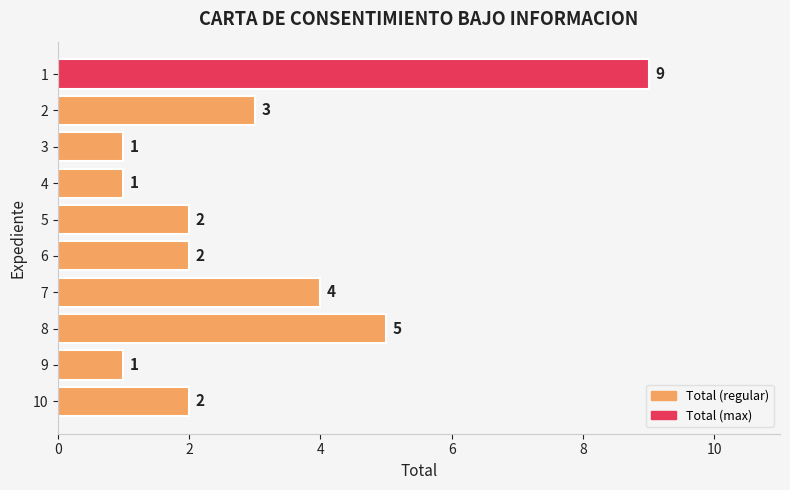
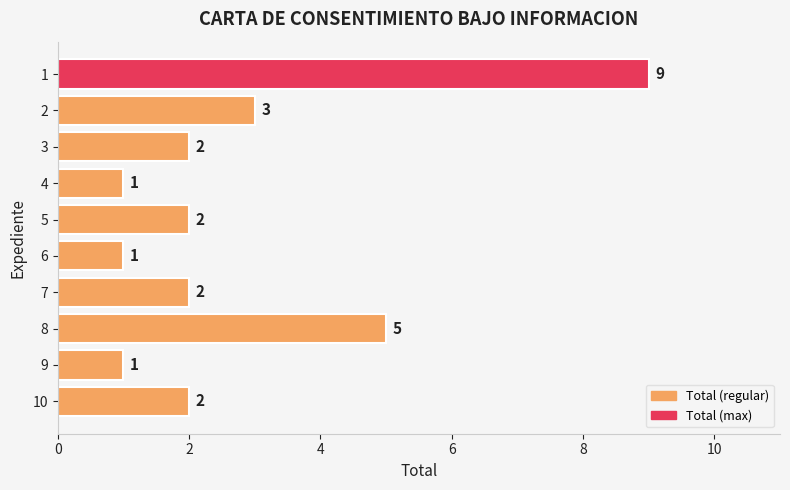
  {
    "1": 9,
    "2": 3,
-   "3": 1,
+   "3": 2,
    "4": 1,
    "5": 2,
-   "6": 2,
-   "7": 4,
+   "6": 1,
+   "7": 2,
    "8": 5,
    "9": 1,
    "10": 2
  }
